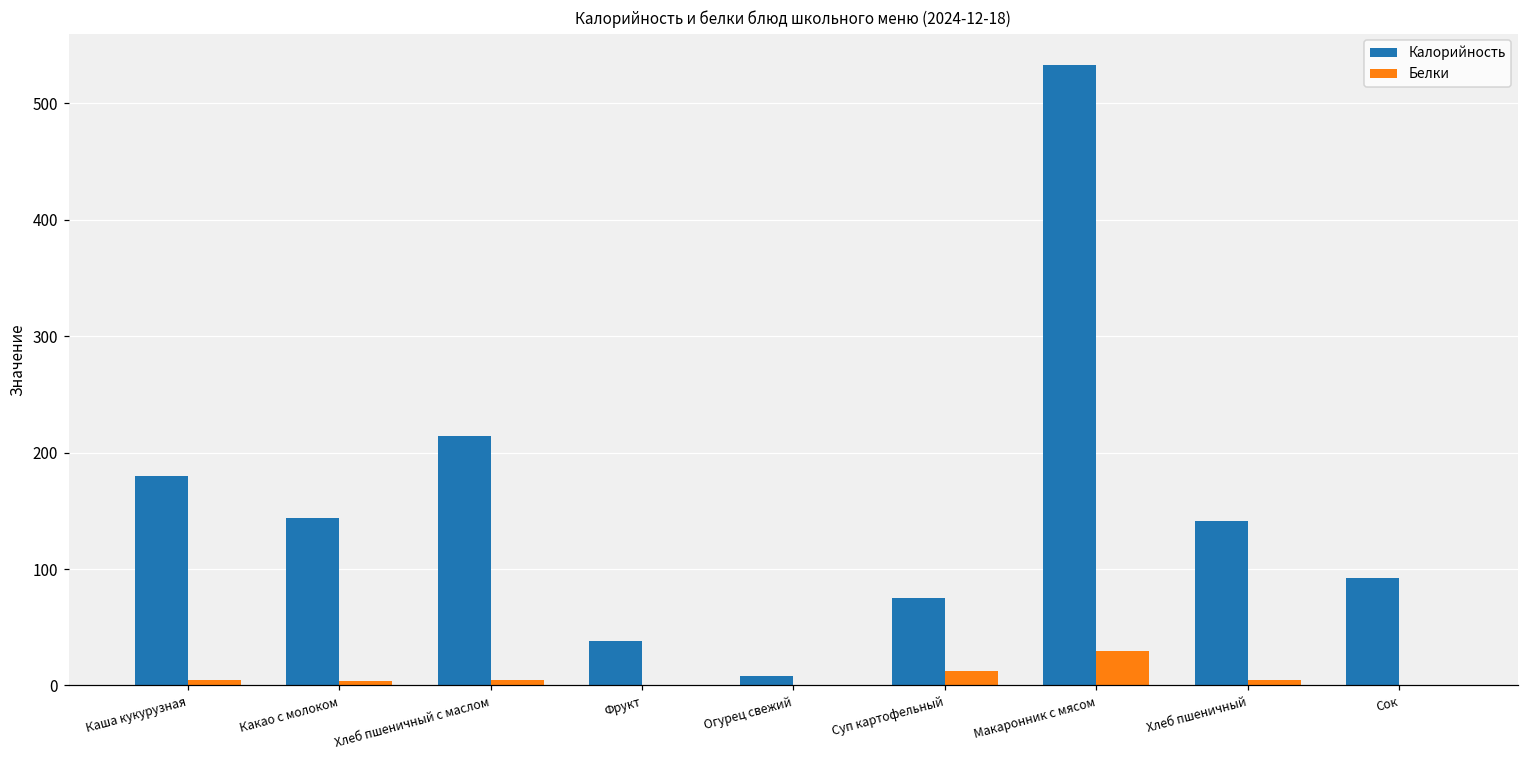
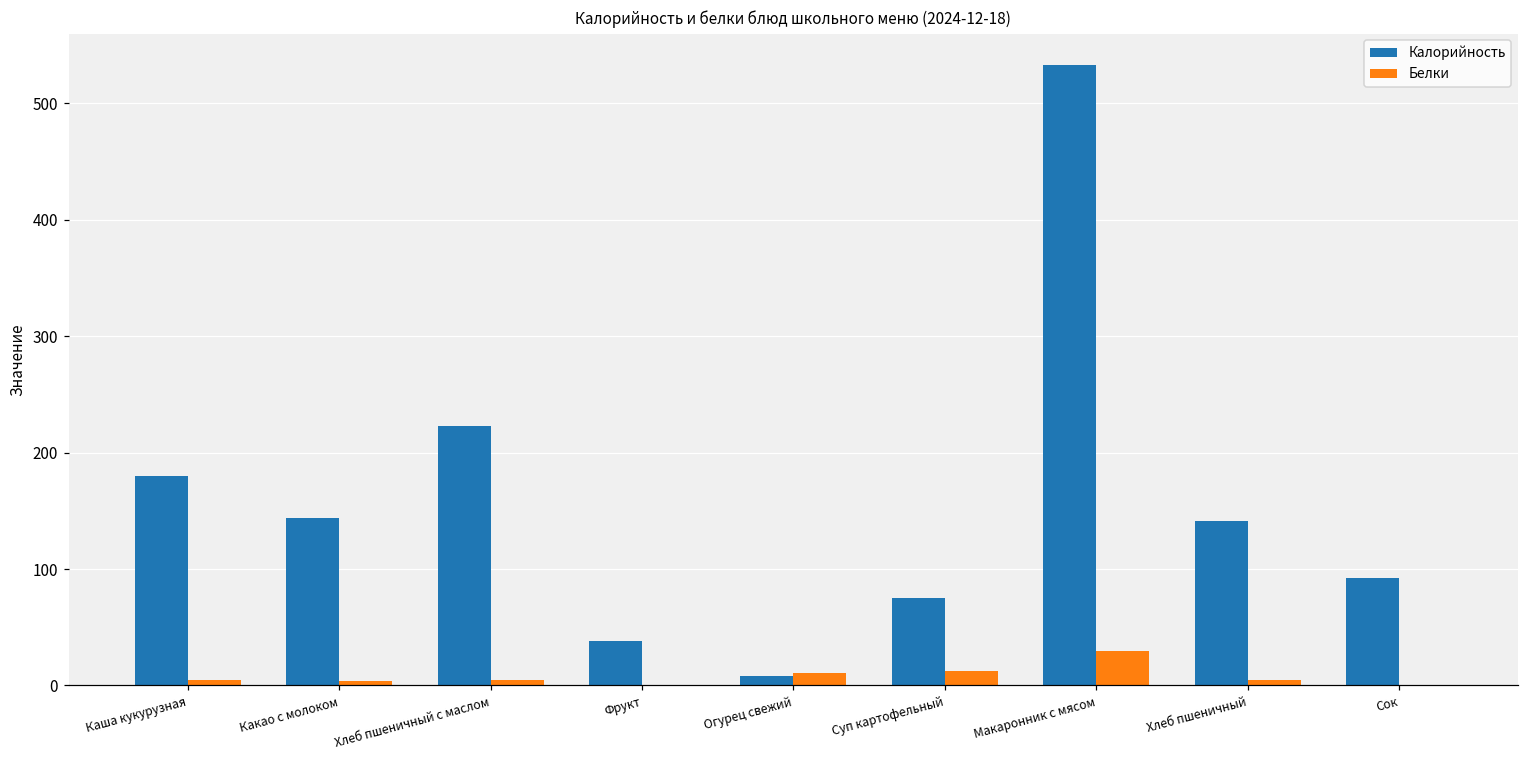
  {
    "Калорийность": {
      "Каша кукурузная": 180,
      "Какао с молоком": 144,
-     "Хлеб пшеничный с маслом": 214,
+     "Хлеб пшеничный с маслом": 223,
      "Фрукт": 38,
      "Огурец свежий": 8,
      "Суп картофельный": 75,
      "Макаронник с мясом": 533,
      "Хлеб пшеничный": 141,
      "Сок": 92
    },
    "Белки": {
      "Каша кукурузная": 5,
      "Какао с молоком": 4,
      "Хлеб пшеничный с маслом": 5,
-     "Огурец свежий": 0,
+     "Огурец свежий": 11,
      "Суп картофельный": 12,
      "Макаронник с мясом": 30,
      "Хлеб пшеничный": 5
    }
  }
